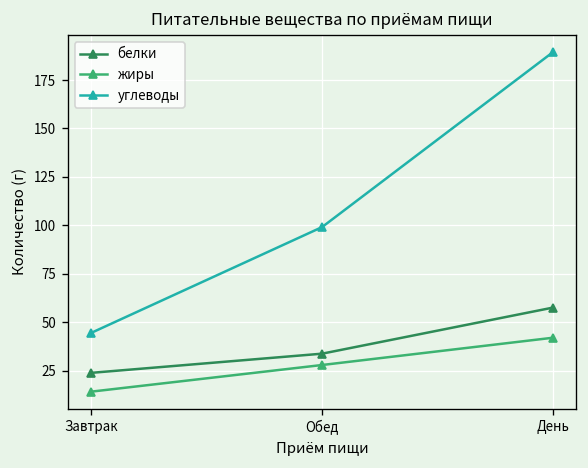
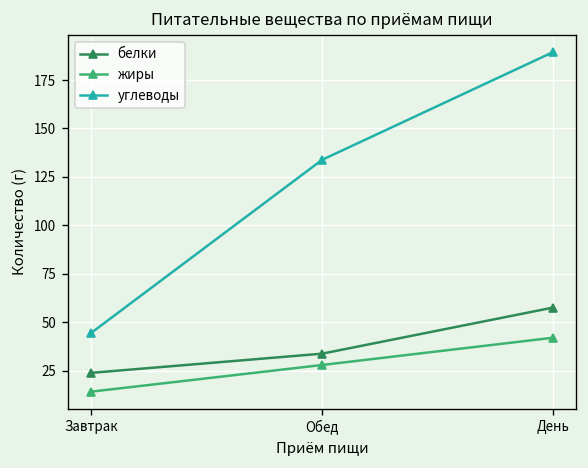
  {
    "углеводы": {
      "Завтрак": 44,
-     "Обед": 99,
+     "Обед": 134,
      "День": 189
    }
  }
